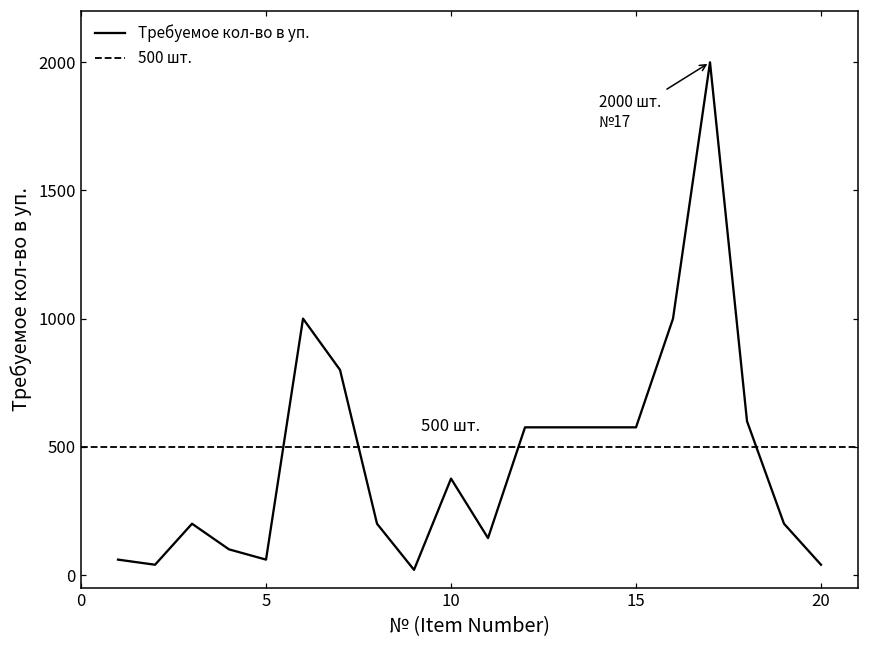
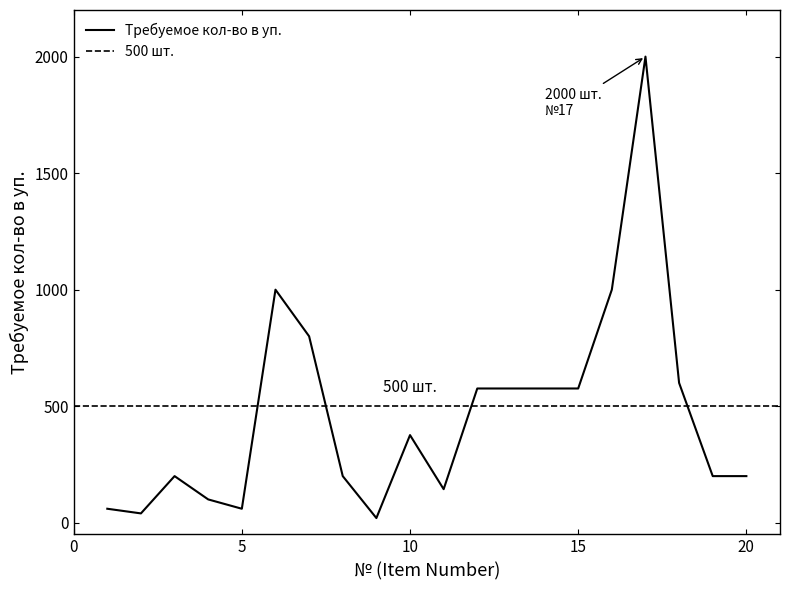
  {
    "5": 60,
    "10": 380,
    "15": 580,
-   "20": 40
+   "20": 200
  }
